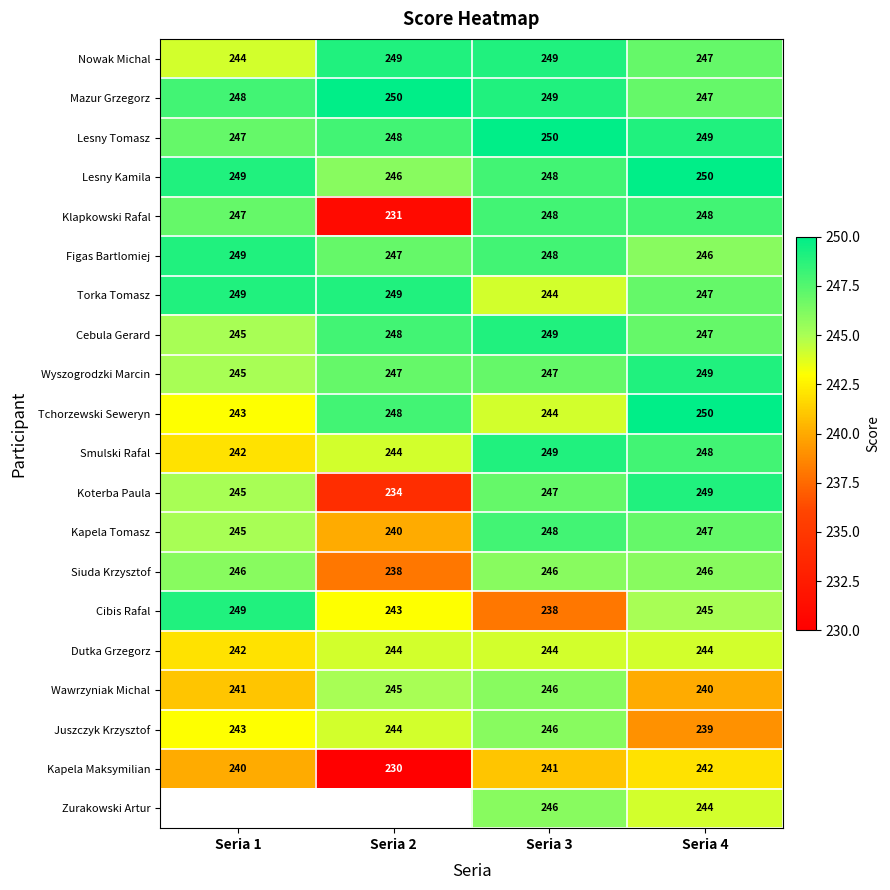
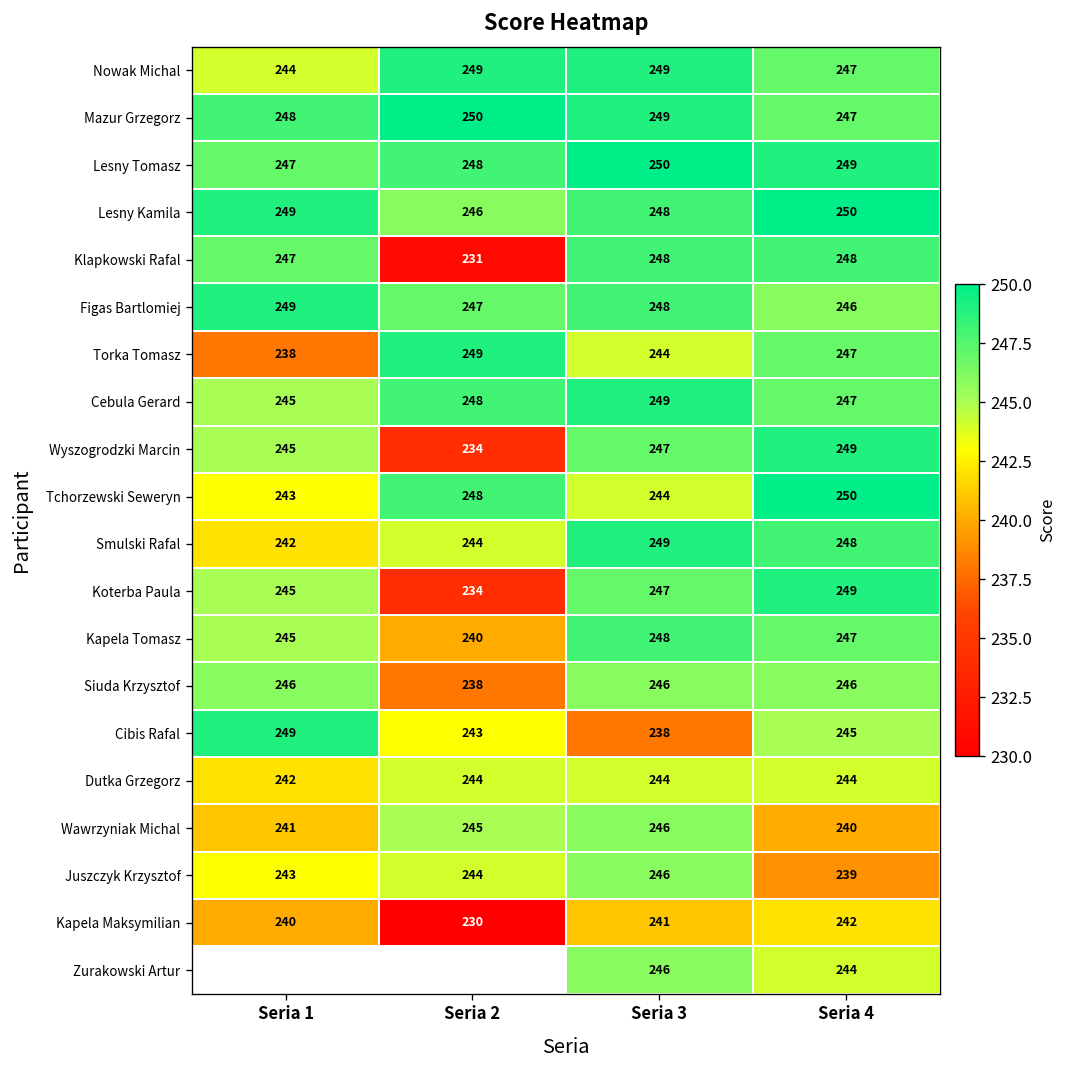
  {
    "Nowak Michal": {
      "Seria 1": 244,
      "Seria 2": 249,
      "Seria 3": 249,
      "Seria 4": 247
    },
    "Mazur Grzegorz": {
      "Seria 1": 248,
      "Seria 2": 250,
      "Seria 3": 249,
      "Seria 4": 247
    },
    "Lesny Tomasz": {
      "Seria 1": 247,
      "Seria 2": 248,
      "Seria 3": 250,
      "Seria 4": 249
    },
    "Lesny Kamila": {
      "Seria 1": 249,
      "Seria 2": 246,
      "Seria 3": 248,
      "Seria 4": 250
    },
    "Klapkowski Rafal": {
      "Seria 1": 247,
      "Seria 2": 231,
      "Seria 3": 248,
      "Seria 4": 248
    },
    "Figas Bartlomiej": {
      "Seria 1": 249,
      "Seria 2": 247,
      "Seria 3": 248,
      "Seria 4": 246
    },
    "Torka Tomasz": {
-     "Seria 1": 249,
+     "Seria 1": 238,
      "Seria 2": 249,
      "Seria 3": 244,
      "Seria 4": 247
    },
    "Cebula Gerard": {
      "Seria 1": 245,
      "Seria 2": 248,
      "Seria 3": 249,
      "Seria 4": 247
    },
    "Wyszogrodzki Marcin": {
      "Seria 1": 245,
-     "Seria 2": 247,
+     "Seria 2": 234,
      "Seria 3": 247,
      "Seria 4": 249
    },
    "Tchorzewski Seweryn": {
      "Seria 1": 243,
      "Seria 2": 248,
      "Seria 3": 244,
      "Seria 4": 250
    },
    "Smulski Rafal": {
      "Seria 1": 242,
      "Seria 2": 244,
      "Seria 3": 249,
      "Seria 4": 248
    },
    "Koterba Paula": {
      "Seria 1": 245,
      "Seria 2": 234,
      "Seria 3": 247,
      "Seria 4": 249
    },
    "Kapela Tomasz": {
      "Seria 1": 245,
      "Seria 2": 240,
      "Seria 3": 248,
      "Seria 4": 247
    },
    "Siuda Krzysztof": {
      "Seria 1": 246,
      "Seria 2": 238,
      "Seria 3": 246,
      "Seria 4": 246
    },
    "Cibis Rafal": {
      "Seria 1": 249,
      "Seria 2": 243,
      "Seria 3": 238,
      "Seria 4": 245
    },
    "Dutka Grzegorz": {
      "Seria 1": 242,
      "Seria 2": 244,
      "Seria 3": 244,
      "Seria 4": 244
    },
    "Wawrzyniak Michal": {
      "Seria 1": 241,
      "Seria 2": 245,
      "Seria 3": 246,
      "Seria 4": 240
    },
    "Juszczyk Krzysztof": {
      "Seria 1": 243,
      "Seria 2": 244,
      "Seria 3": 246,
      "Seria 4": 239
    },
    "Kapela Maksymilian": {
      "Seria 1": 240,
      "Seria 2": 230,
      "Seria 3": 241,
      "Seria 4": 242
    },
    "Zurakowski Artur": {
      "Seria 3": 246,
      "Seria 4": 244
    }
  }
